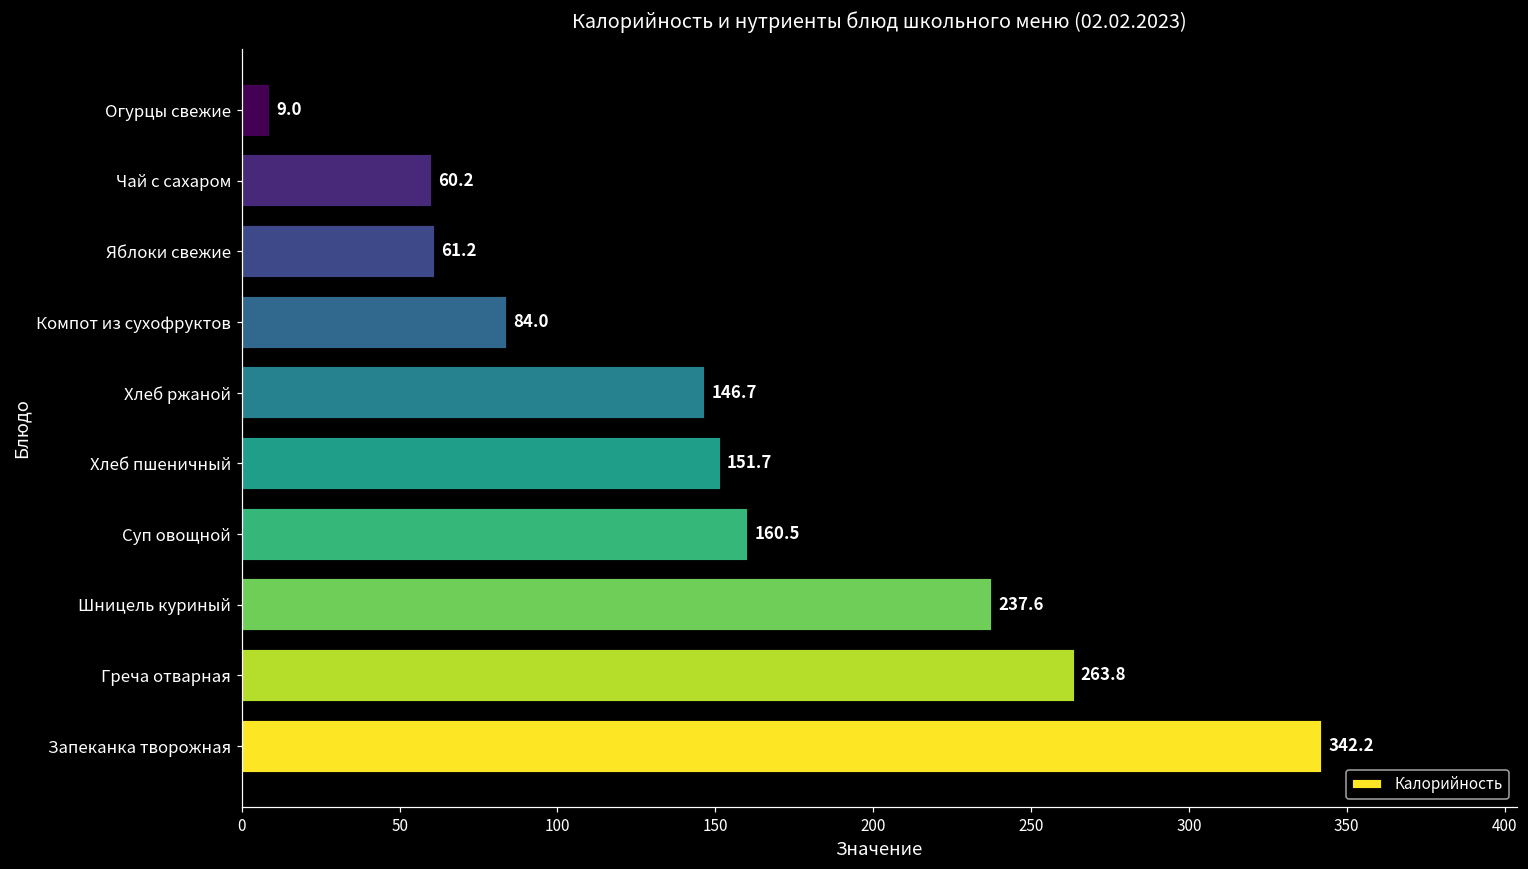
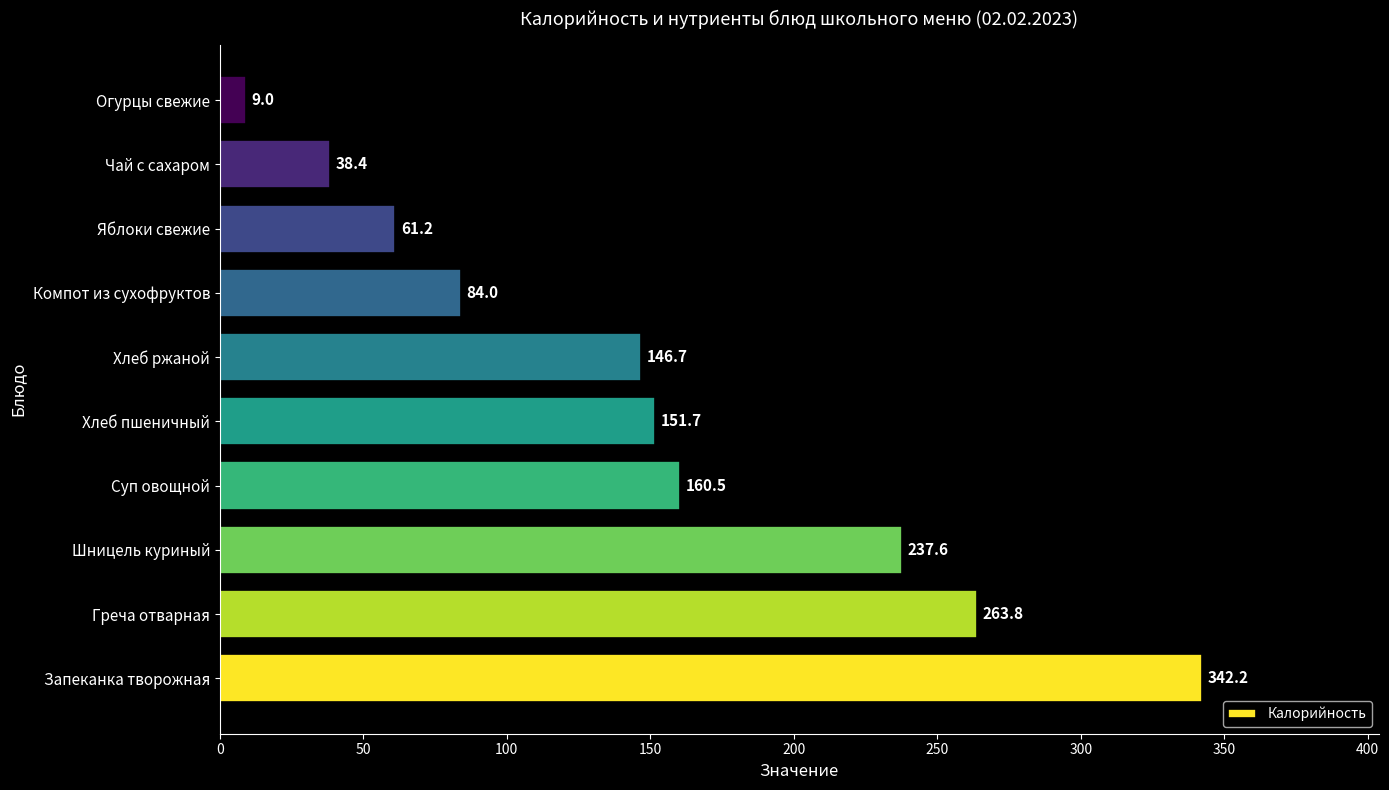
  {
    "Огурцы свежие": 9.0,
-   "Чай с сахаром": 60.2,
+   "Чай с сахаром": 38.4,
    "Яблоки свежие": 61.2,
    "Компот из сухофруктов": 84.0,
    "Хлеб ржаной": 146.7,
    "Хлеб пшеничный": 151.7,
    "Суп овощной": 160.5,
    "Шницель куриный": 237.6,
    "Греча отварная": 263.8,
    "Запеканка творожная": 342.2
  }
